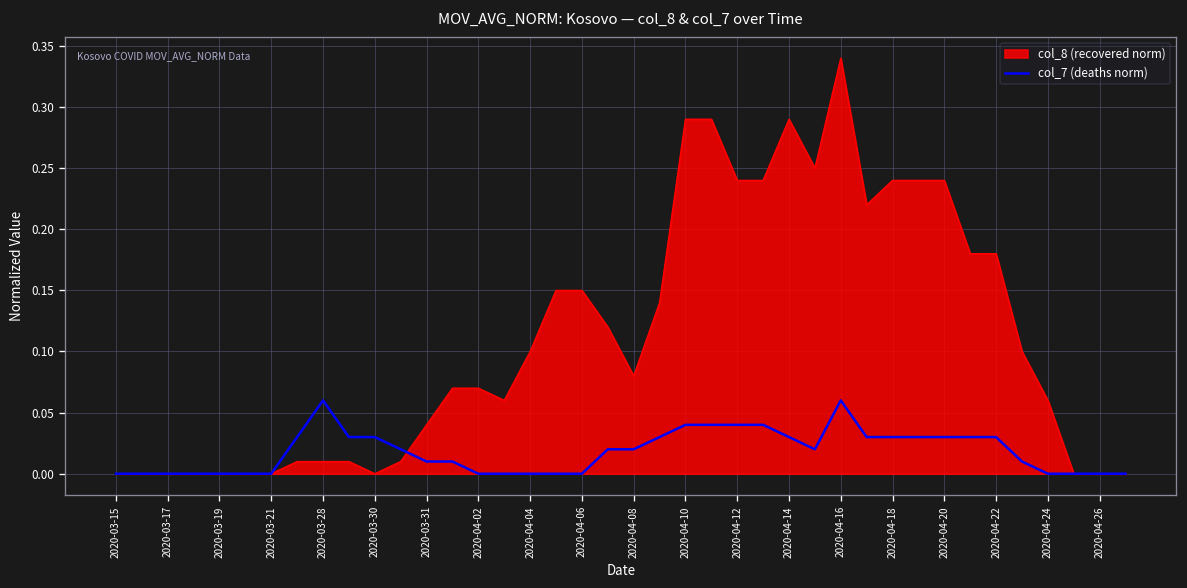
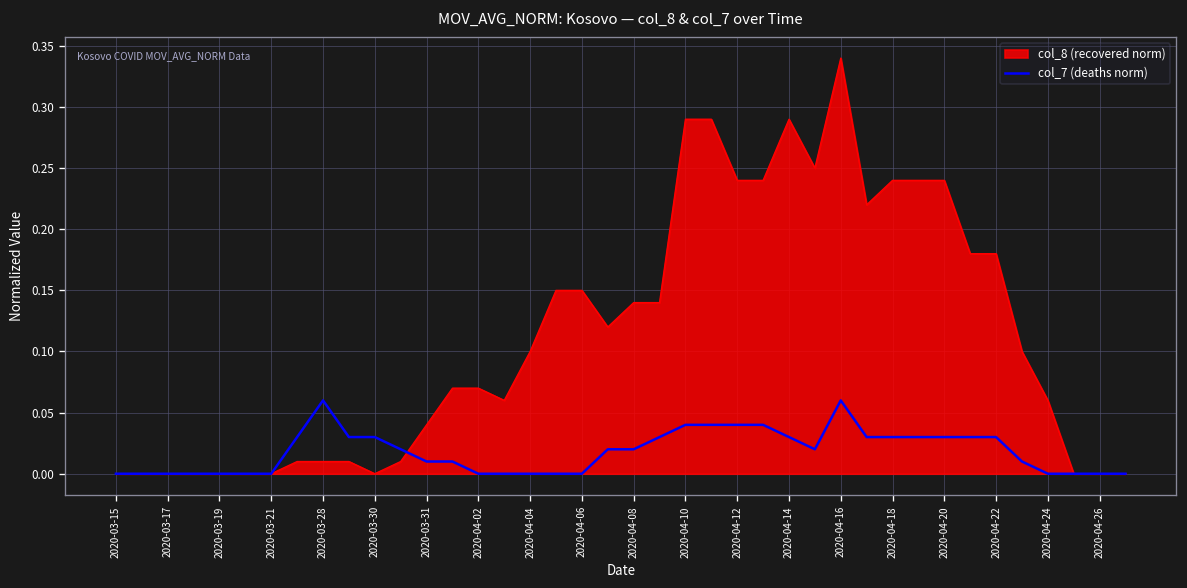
  {
    "col_8 (recovered norm)": {
      "2020-03-28": 0.01,
      "2020-03-31": 0.04,
      "2020-04-02": 0.07,
      "2020-04-04": 0.10,
      "2020-04-06": 0.15,
-     "2020-04-08": 0.08,
+     "2020-04-08": 0.14,
      "2020-04-10": 0.29,
      "2020-04-12": 0.24,
      "2020-04-14": 0.29,
      "2020-04-16": 0.34,
      "2020-04-18": 0.24,
      "2020-04-20": 0.24,
      "2020-04-22": 0.18,
      "2020-04-24": 0.06
    },
    "col_7 (deaths norm)": {
      "2020-03-28": 0.06,
      "2020-03-31": 0.01,
      "2020-04-02": 0.00,
      "2020-04-04": 0.00,
      "2020-04-06": 0.00,
      "2020-04-08": 0.02,
      "2020-04-10": 0.04,
      "2020-04-12": 0.04,
      "2020-04-14": 0.03,
      "2020-04-16": 0.06,
      "2020-04-18": 0.03,
      "2020-04-20": 0.03,
      "2020-04-22": 0.03,
      "2020-04-24": 0.00
    }
  }
